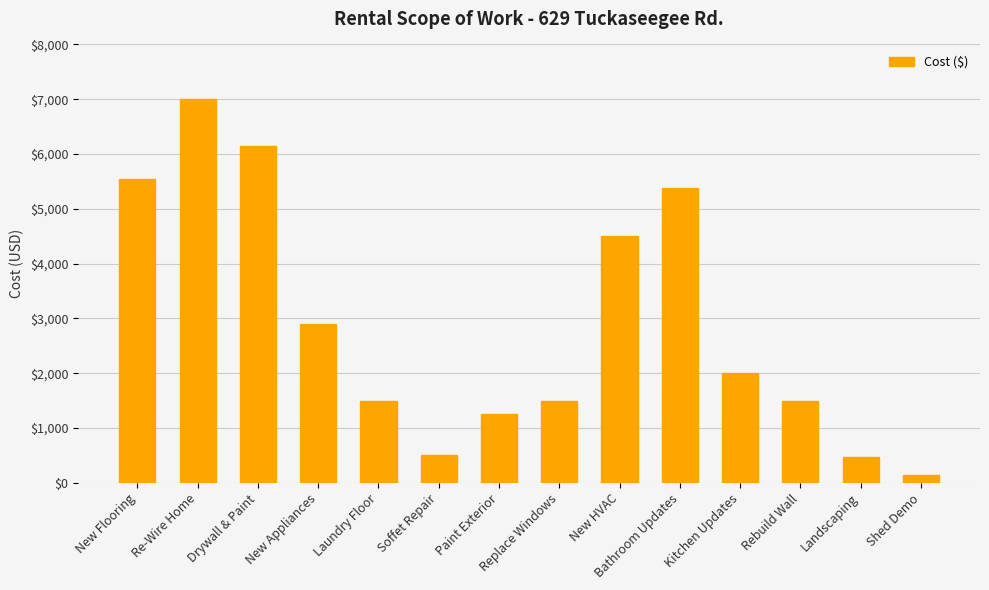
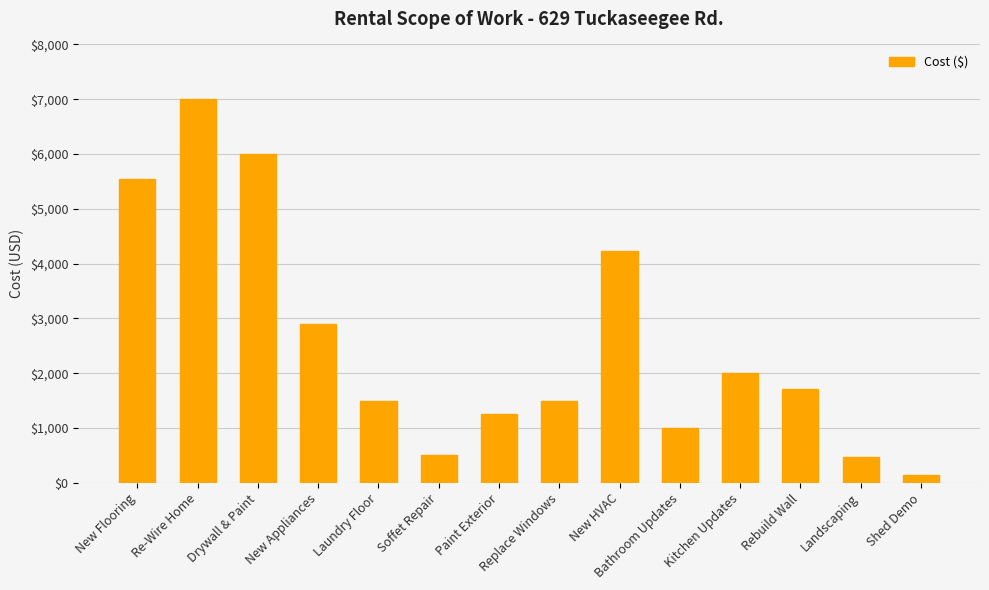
  {
    "New Flooring": "$5,500",
    "Re-Wire Home": "$7,000",
-   "Drywall & Paint": "$6,100",
+   "Drywall & Paint": "$6,000",
    "New Appliances": "$2,900",
    "Laundry Floor": "$1,500",
    "Soffet Repair": "$500",
    "Paint Exterior": "$1,300",
    "Replace Windows": "$1,500",
-   "New HVAC": "$4,500",
-   "Bathroom Updates": "$5,400",
+   "New HVAC": "$4,200",
+   "Bathroom Updates": "$1,000",
    "Kitchen Updates": "$2,000",
-   "Rebuild Wall": "$1,500",
+   "Rebuild Wall": "$1,700",
    "Landscaping": "$500",
    "Shed Demo": "$100"
  }
